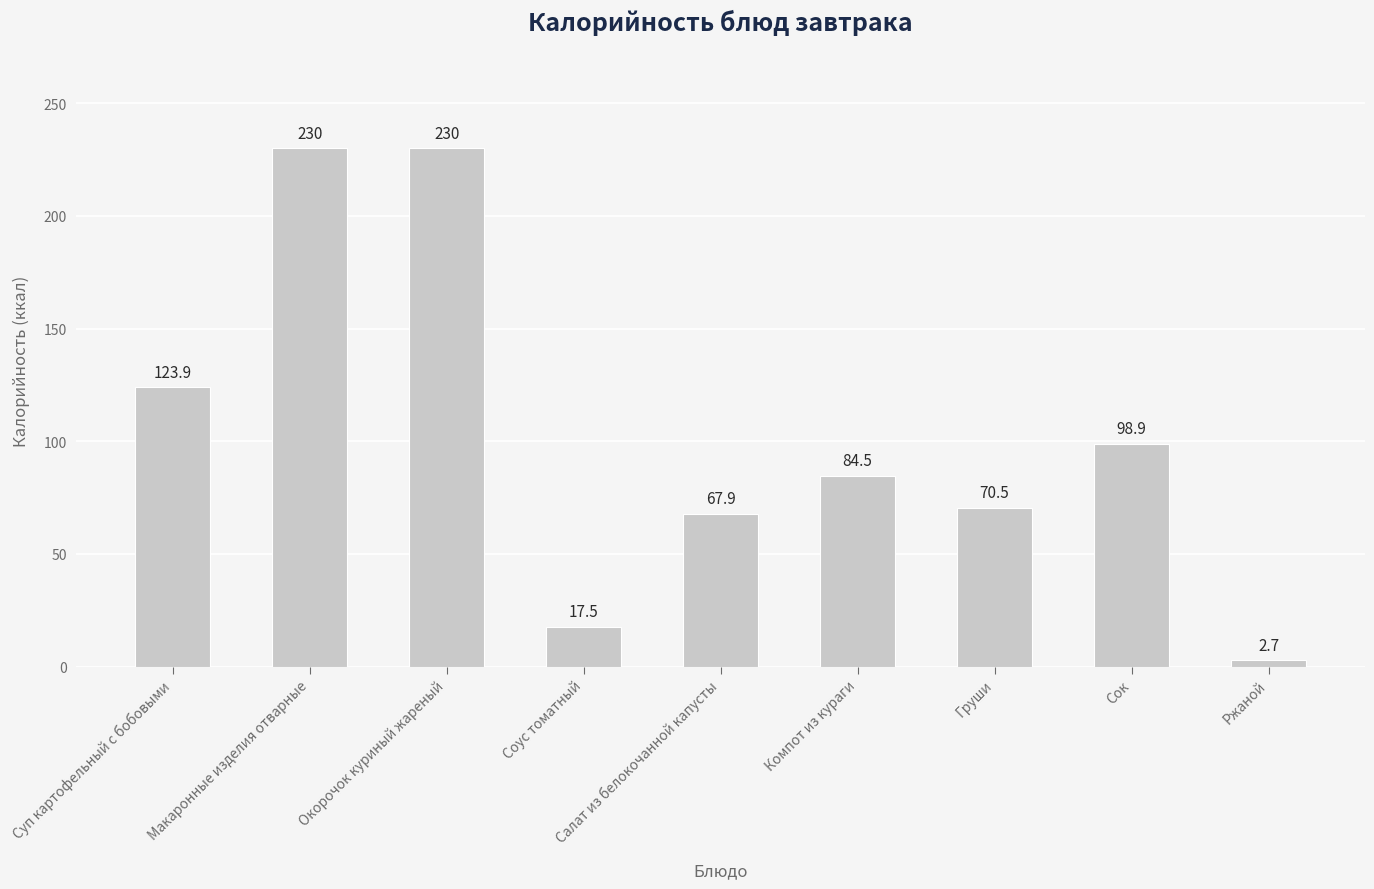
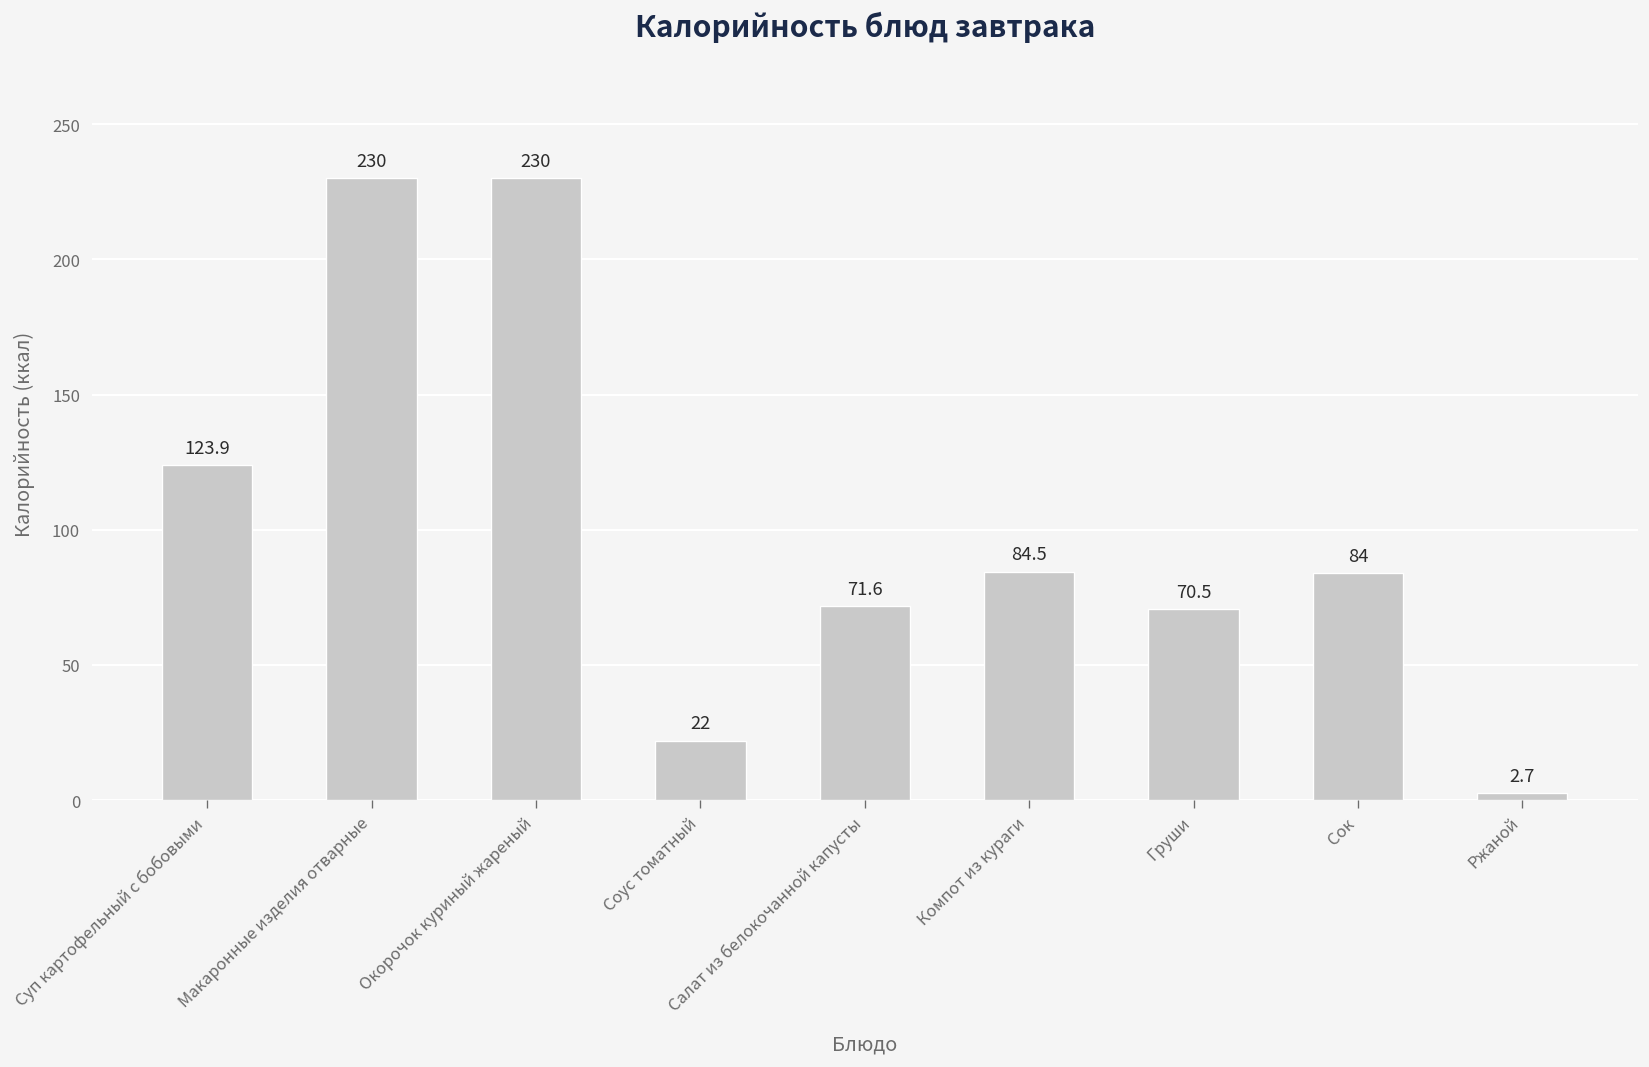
  {
    "Суп картофельный с бобовыми": 123.9,
    "Макаронные изделия отварные": 230,
    "Окорочок куриный жареный": 230,
-   "Соус томатный": 17.5,
-   "Салат из белокочанной капусты": 67.9,
+   "Соус томатный": 22,
+   "Салат из белокочанной капусты": 71.6,
    "Компот из кураги": 84.5,
    "Груши": 70.5,
-   "Сок": 98.9,
+   "Сок": 84,
    "Ржаной": 2.7
  }
